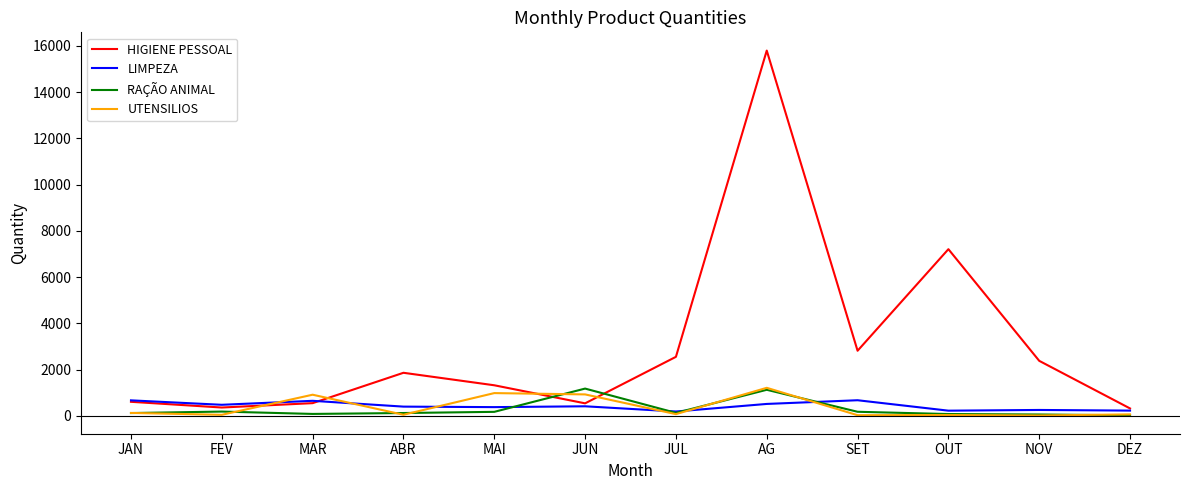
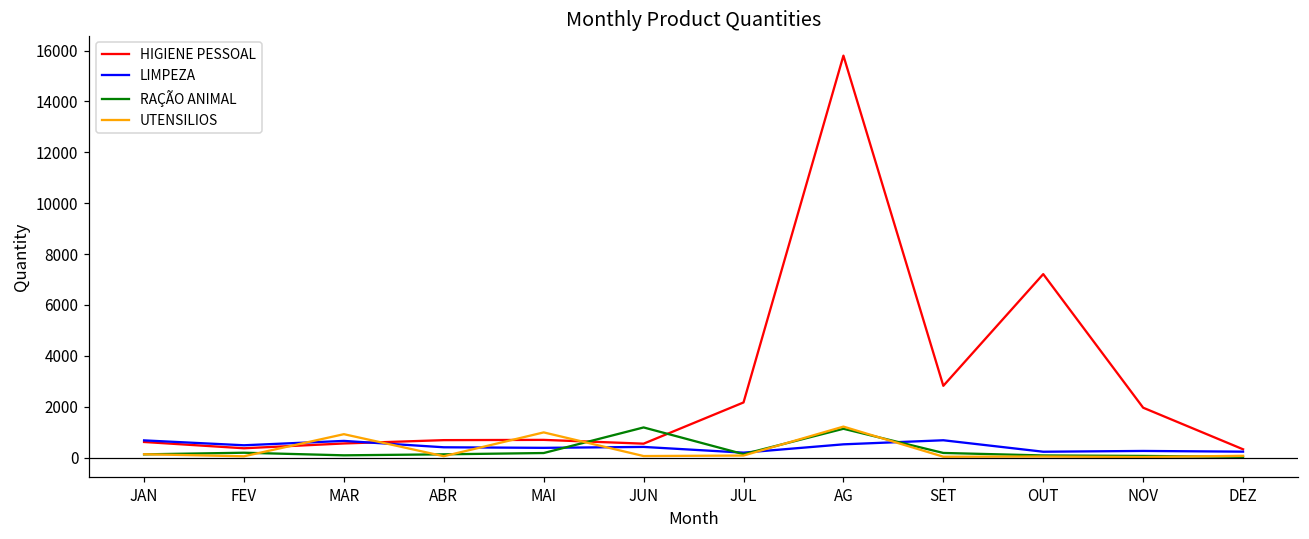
  {
    "HIGIENE PESSOAL": {
      "FEV": 400,
-     "ABR": 1900,
-     "MAI": 1300,
+     "ABR": 700,
+     "MAI": 700,
      "JUN": 500,
-     "JUL": 2600,
+     "JUL": 2200,
      "AG": 15800,
      "SET": 2800,
      "OUT": 7200,
-     "NOV": 2400
+     "NOV": 2000
    },
    "LIMPEZA": {
      "FEV": 500,
      "ABR": 400,
      "MAI": 400,
      "JUN": 400,
      "AG": 500,
      "SET": 700,
      "OUT": 200,
      "NOV": 300
    },
    "RAÇÃO ANIMAL": {
      "FEV": 200,
      "MAR": 100,
      "MAI": 200,
      "JUN": 1200,
      "SET": 200
    },
    "UTENSILIOS": {
      "FEV": 100,
      "MAR": 900,
      "MAI": 1000,
-     "JUN": 900,
+     "JUN": 100,
      "SET": 0
    }
  }
